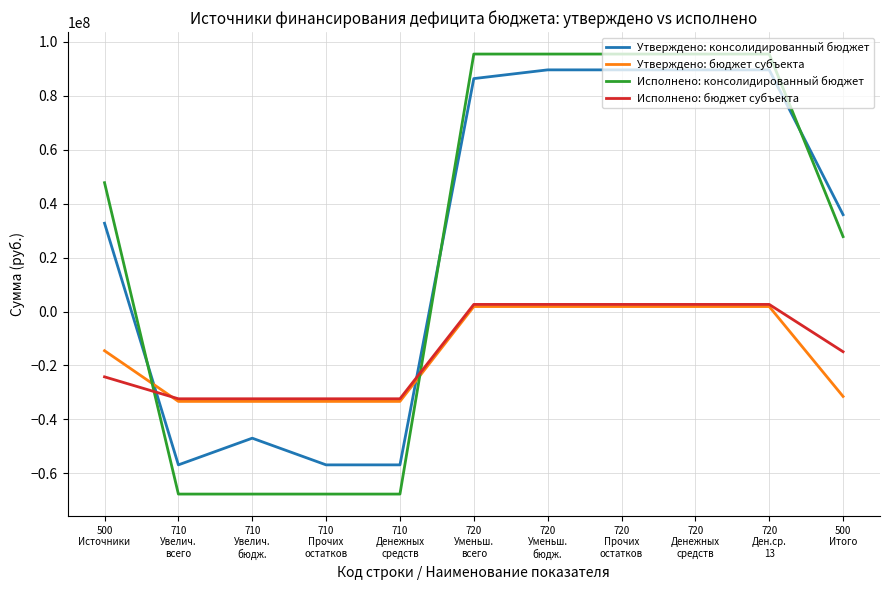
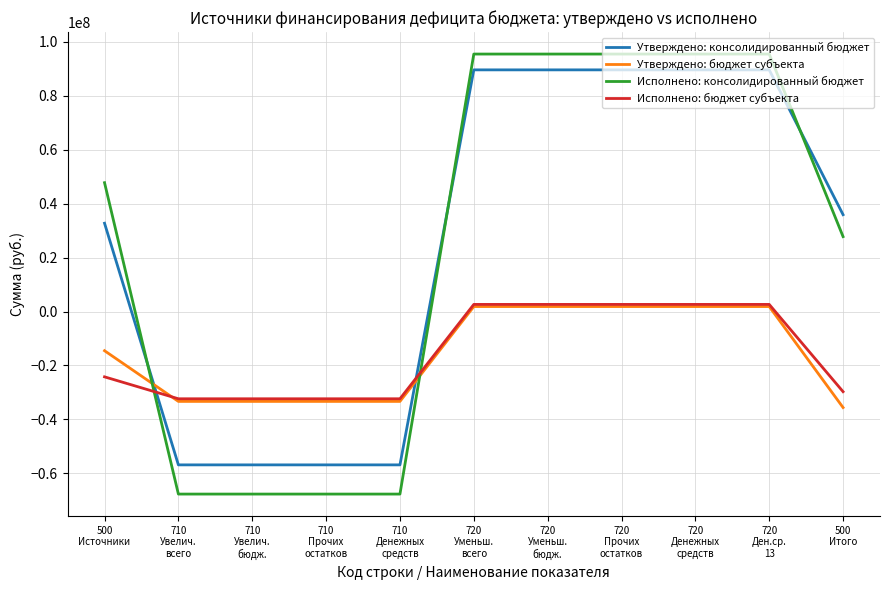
  {
    "Утверждено: консолидированный бюджет": {
      "500 Источники": 33000000,
      "710 Увелич. всего": -57000000,
-     "710 Увелич. бюдж.": -47000000,
+     "710 Увелич. бюдж.": -57000000,
      "710 Прочих остатков": -57000000,
      "710 Денежных средств": -57000000,
-     "720 Уменьш. всего": 86000000,
+     "720 Уменьш. всего": 90000000,
      "720 Уменьш. бюдж.": 90000000,
      "500 Итого": 36000000
    },
    "Утверждено: бюджет субъекта": {
      "500 Источники": -15000000,
      "710 Увелич. всего": -33000000,
      "710 Увелич. бюдж.": -33000000,
      "710 Прочих остатков": -33000000,
      "710 Денежных средств": -33000000,
-     "500 Итого": -31000000
+     "500 Итого": -36000000
    },
    "Исполнено: консолидированный бюджет": {
      "500 Источники": 48000000,
      "710 Увелич. всего": -68000000,
      "710 Увелич. бюдж.": -68000000,
      "710 Прочих остатков": -68000000,
      "710 Денежных средств": -68000000,
      "720 Уменьш. всего": 95000000,
      "720 Уменьш. бюдж.": 95000000,
      "500 Итого": 28000000
    },
    "Исполнено: бюджет субъекта": {
      "500 Источники": -24000000,
      "710 Увелич. всего": -32000000,
      "710 Увелич. бюдж.": -32000000,
      "710 Прочих остатков": -32000000,
      "710 Денежных средств": -32000000,
-     "500 Итого": -15000000
+     "500 Итого": -30000000
    }
  }
